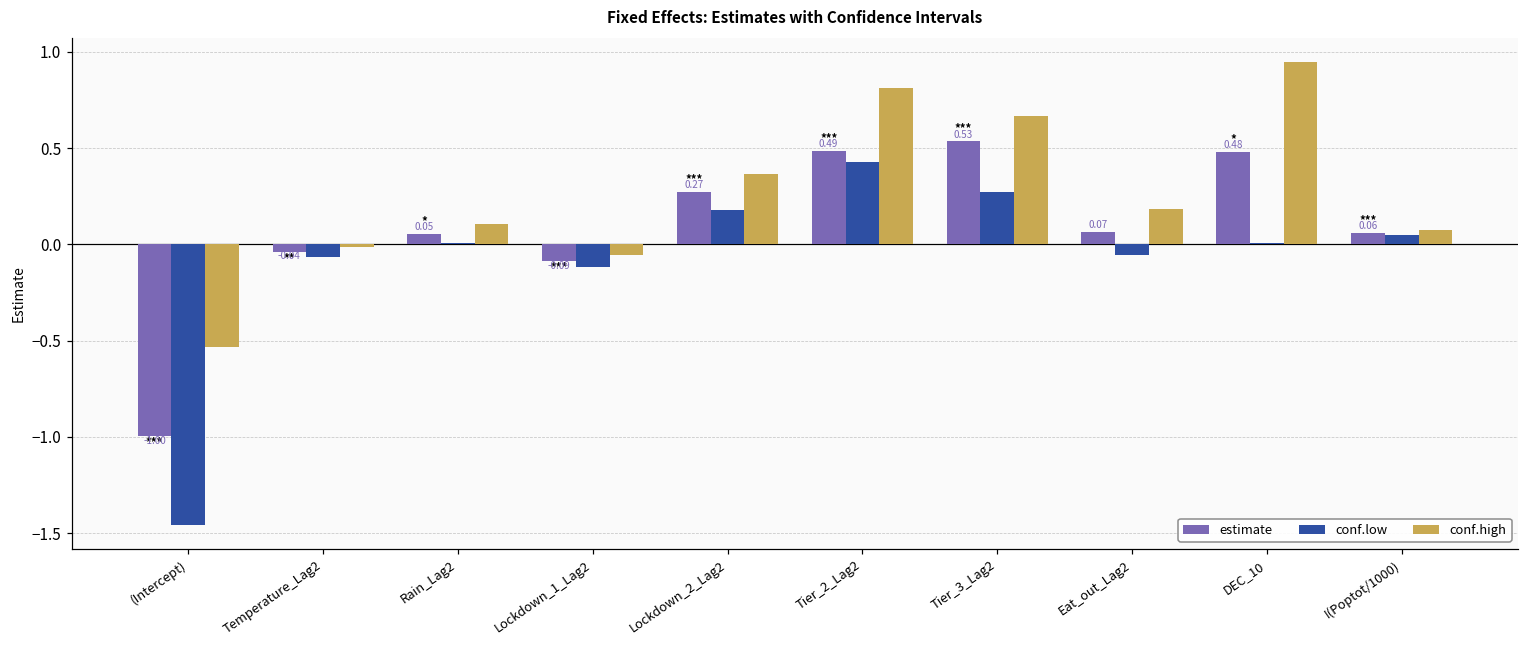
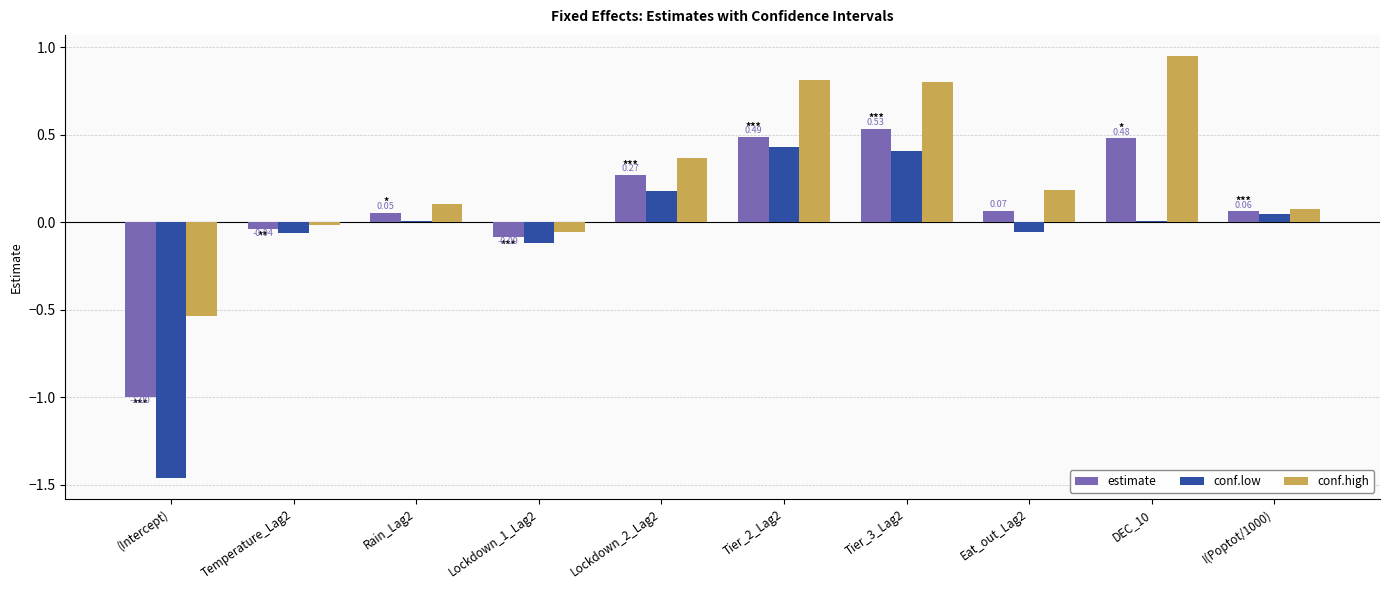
  {
    "estimate": {
      "Eat_out_Lag2": 0.07
    },
    "conf.low": {
      "(Intercept)": -1.46,
      "Temperature_Lag2": -0.06,
      "Lockdown_1_Lag2": -0.12,
      "Lockdown_2_Lag2": 0.18,
      "Tier_2_Lag2": 0.43,
-     "Tier_3_Lag2": 0.27,
+     "Tier_3_Lag2": 0.40,
      "Eat_out_Lag2": -0.05,
      "I(Poptot/1000)": 0.05
    },
    "conf.high": {
      "(Intercept)": -0.53,
      "Temperature_Lag2": -0.01,
      "Rain_Lag2": 0.11,
      "Lockdown_1_Lag2": -0.05,
      "Lockdown_2_Lag2": 0.36,
      "Tier_2_Lag2": 0.81,
-     "Tier_3_Lag2": 0.66,
+     "Tier_3_Lag2": 0.80,
      "Eat_out_Lag2": 0.18,
      "DEC_10": 0.95,
      "I(Poptot/1000)": 0.07
    }
  }
